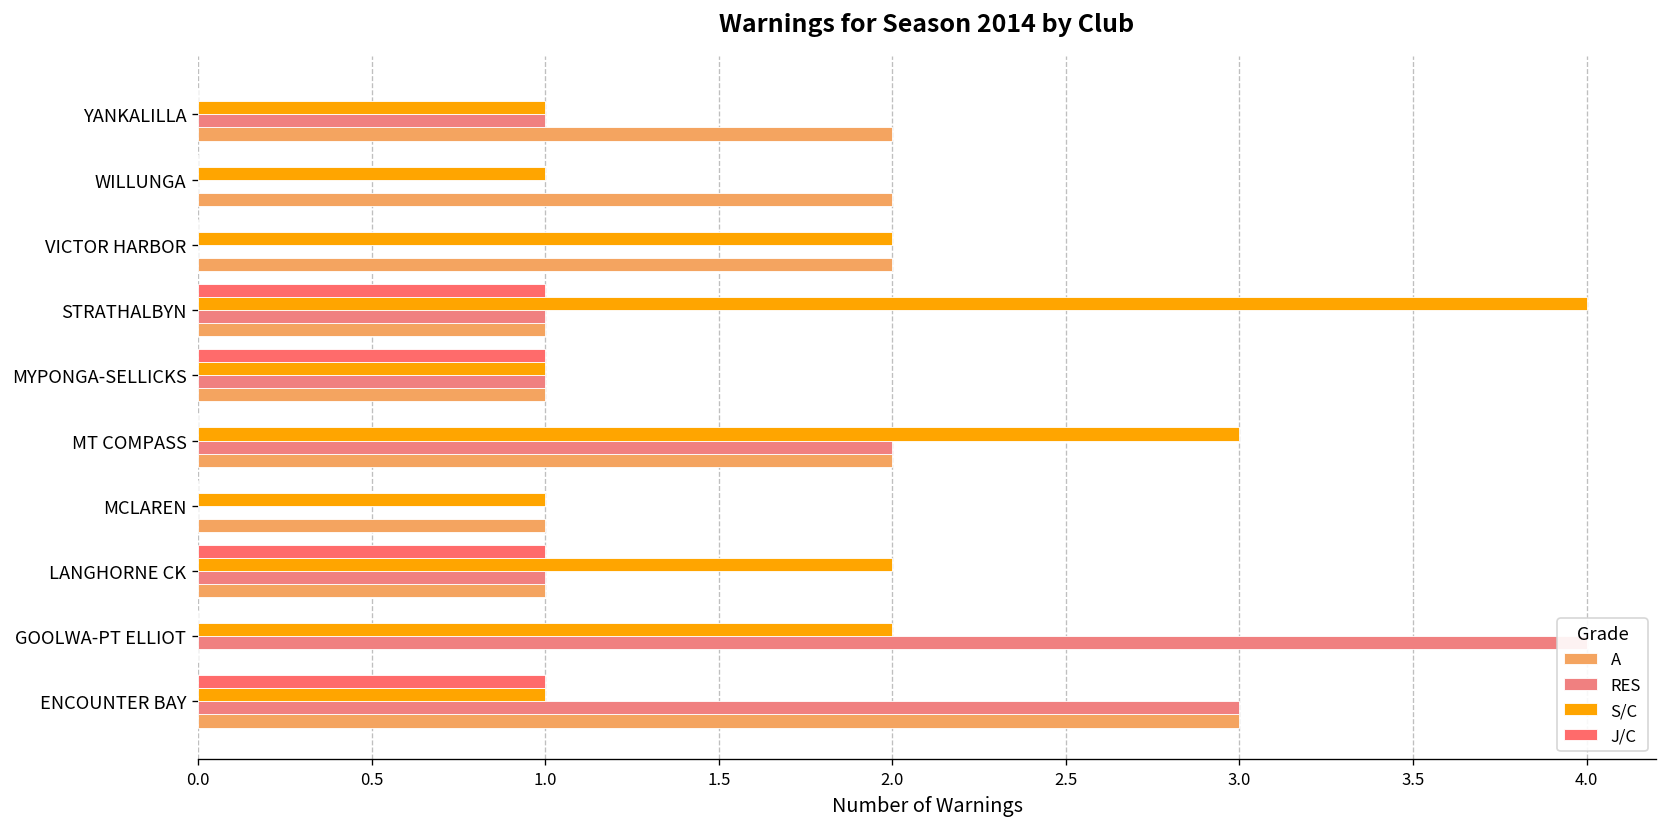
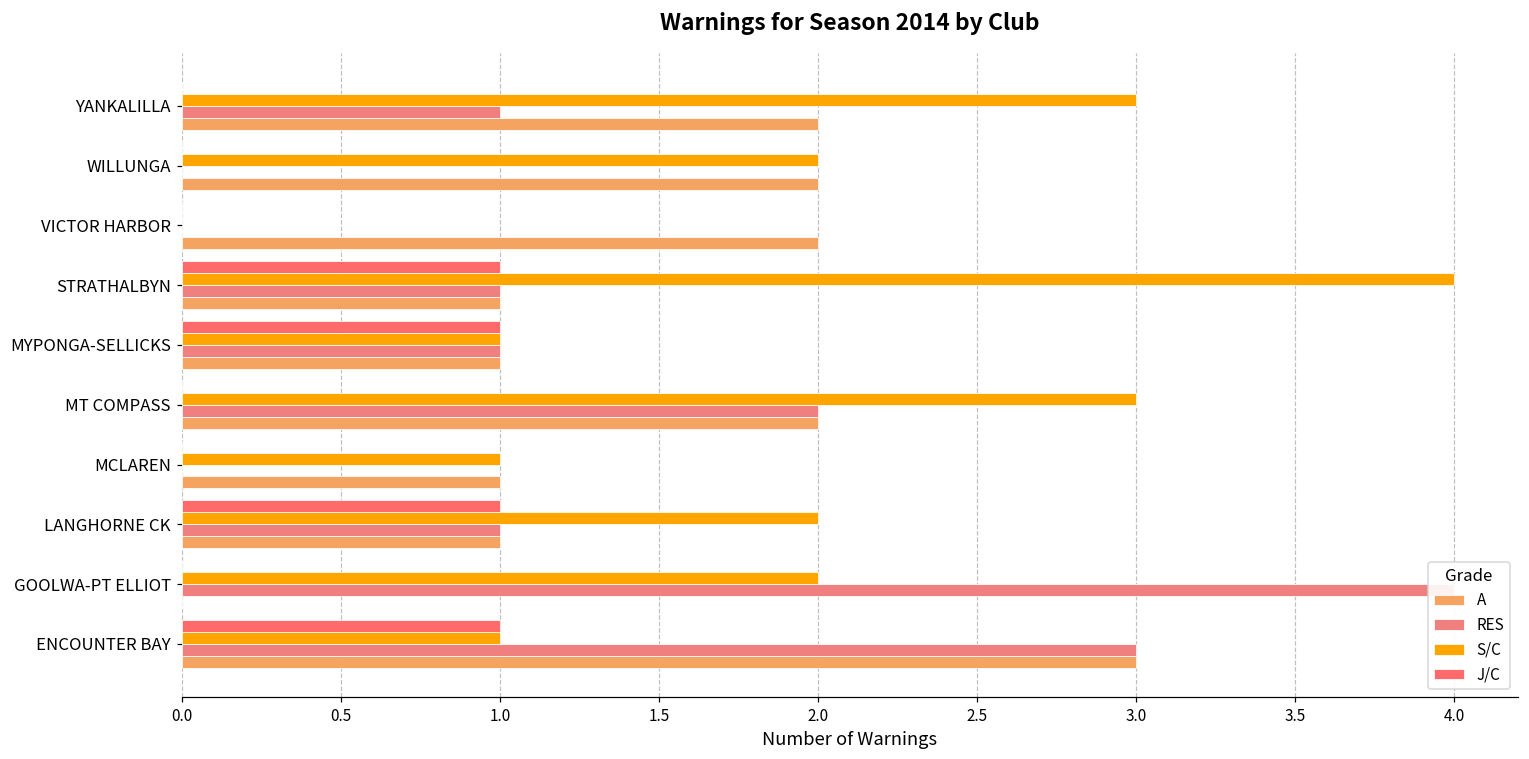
  {
    "S/C": {
-     "YANKALILLA": 1,
-     "WILLUNGA": 1,
-     "VICTOR HARBOR": 2,
+     "YANKALILLA": 3,
+     "WILLUNGA": 2,
+     "VICTOR HARBOR": 0,
      "STRATHALBYN": 4,
      "MYPONGA-SELLICKS": 1,
      "MT COMPASS": 3,
      "MCLAREN": 1,
      "LANGHORNE CK": 2,
      "GOOLWA-PT ELLIOT": 2,
      "ENCOUNTER BAY": 1
    }
  }
